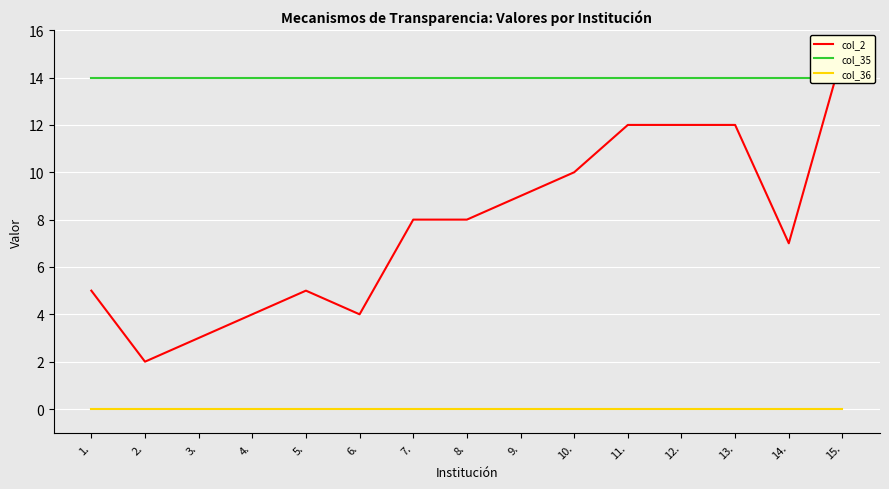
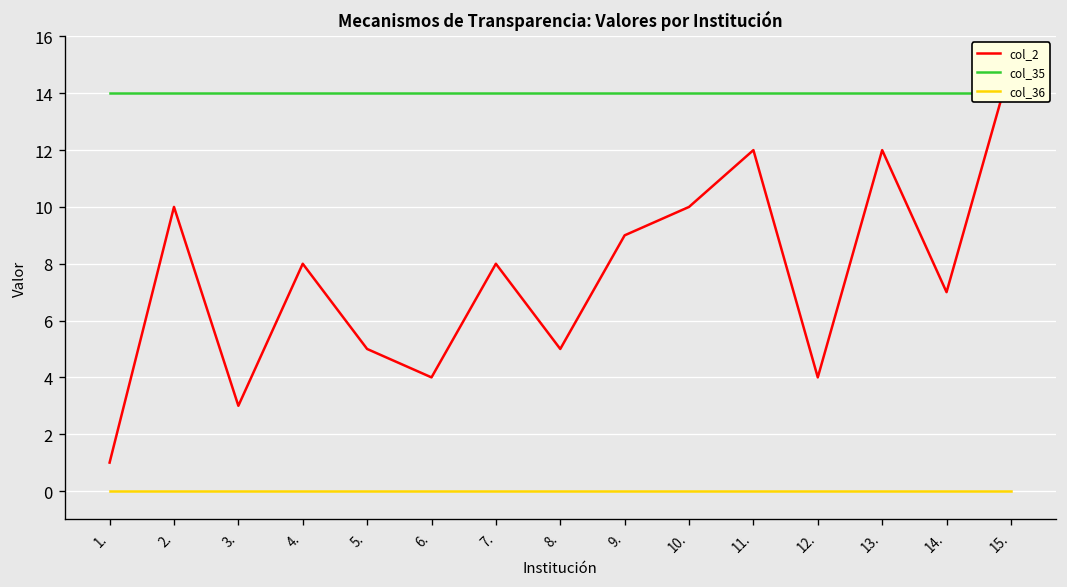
  {
    "col_2": {
-     "1.": 5,
-     "2.": 2,
+     "1.": 1,
+     "2.": 10,
      "3.": 3,
-     "4.": 4,
+     "4.": 8,
      "5.": 5,
      "6.": 4,
      "7.": 8,
-     "8.": 8,
+     "8.": 5,
      "9.": 9,
      "10.": 10,
      "11.": 12,
-     "12.": 12,
+     "12.": 4,
      "13.": 12,
      "14.": 7
    },
    "col_35": {
      "1.": 14,
      "2.": 14,
      "3.": 14,
      "4.": 14,
      "5.": 14,
      "6.": 14,
      "7.": 14,
      "8.": 14,
      "9.": 14,
      "10.": 14,
      "11.": 14,
      "12.": 14,
      "13.": 14,
      "14.": 14
    },
    "col_36": {
      "1.": 0,
      "2.": 0,
      "3.": 0,
      "4.": 0,
      "5.": 0,
      "6.": 0,
      "7.": 0,
      "8.": 0,
      "9.": 0,
      "10.": 0,
      "11.": 0,
      "12.": 0,
      "13.": 0,
      "14.": 0,
      "15.": 0
    }
  }
